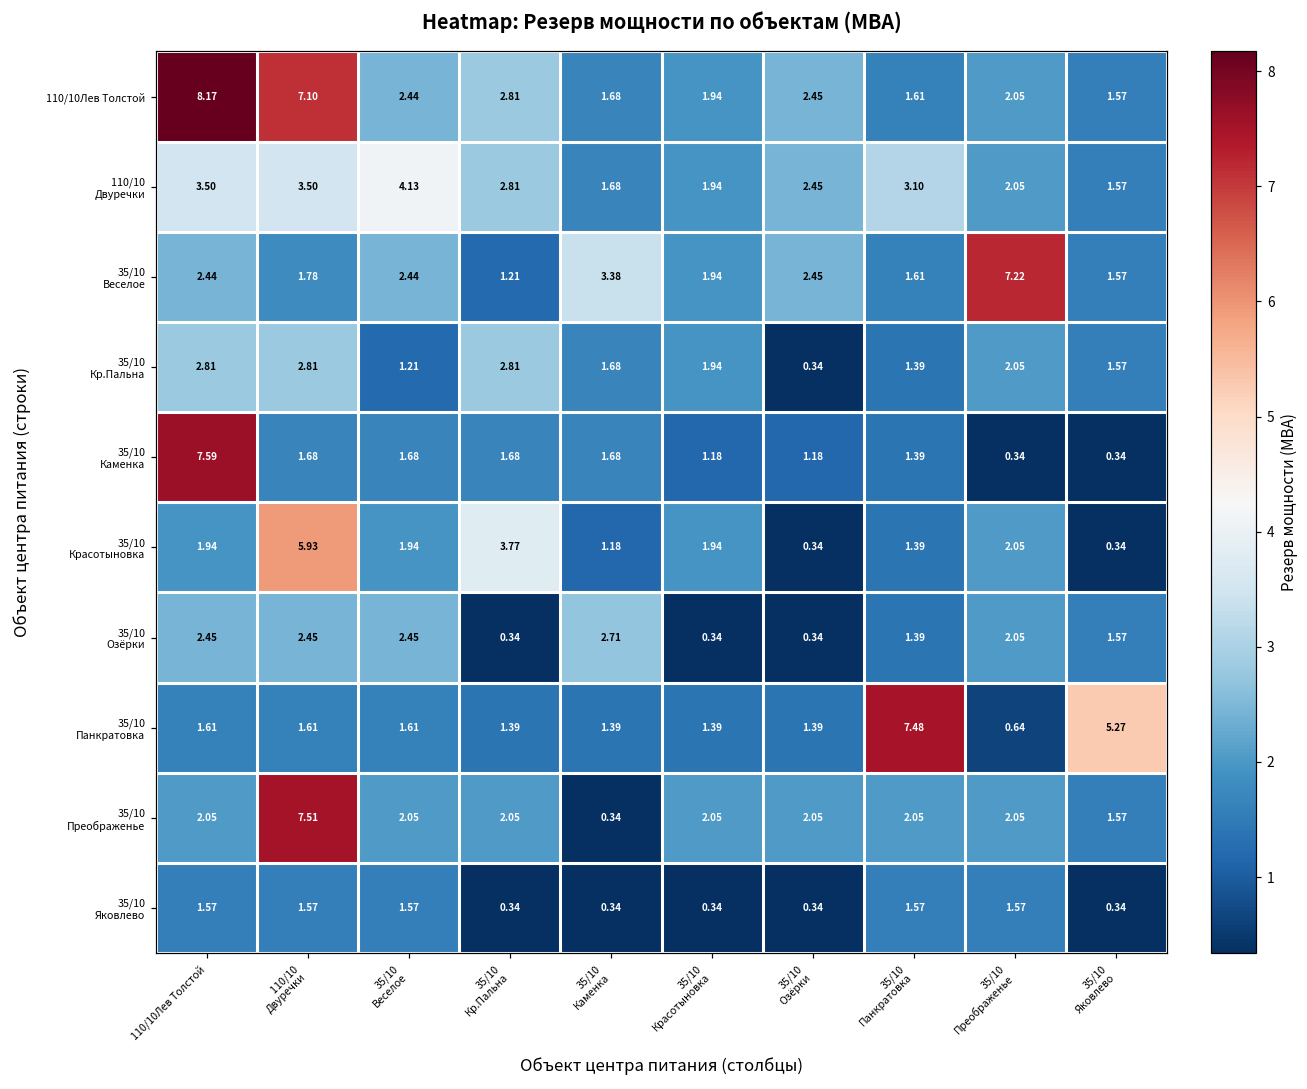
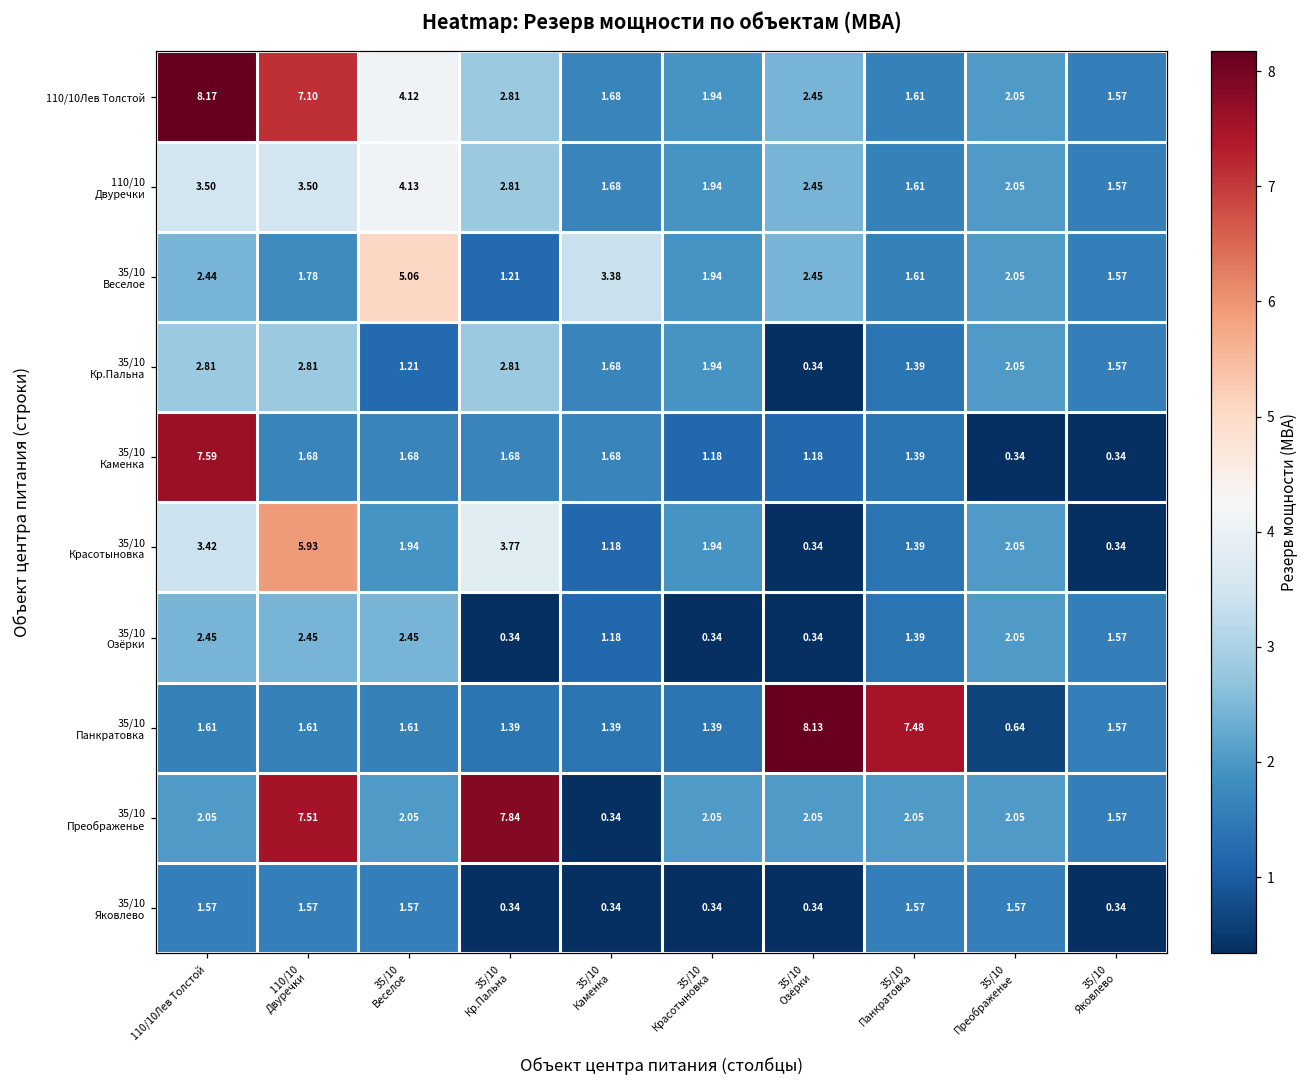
  {
    "110/10Лев Толстой": {
      "110/10Лев Толстой": 8.17,
      "110/10 Двуречки": 7.10,
-     "35/10 Веселое": 2.44,
+     "35/10 Веселое": 4.12,
      "35/10 Кр.Пальна": 2.81,
      "35/10 Каменка": 1.68,
      "35/10 Красотыновка": 1.94,
      "35/10 Озёрки": 2.45,
      "35/10 Панкратовка": 1.61,
      "35/10 Преображенье": 2.05,
      "35/10 Яковлево": 1.57
    },
    "110/10 Двуречки": {
      "110/10Лев Толстой": 3.50,
      "110/10 Двуречки": 3.50,
      "35/10 Веселое": 4.13,
      "35/10 Кр.Пальна": 2.81,
      "35/10 Каменка": 1.68,
      "35/10 Красотыновка": 1.94,
      "35/10 Озёрки": 2.45,
-     "35/10 Панкратовка": 3.10,
+     "35/10 Панкратовка": 1.61,
      "35/10 Преображенье": 2.05,
      "35/10 Яковлево": 1.57
    },
    "35/10 Веселое": {
      "110/10Лев Толстой": 2.44,
      "110/10 Двуречки": 1.78,
-     "35/10 Веселое": 2.44,
+     "35/10 Веселое": 5.06,
      "35/10 Кр.Пальна": 1.21,
      "35/10 Каменка": 3.38,
      "35/10 Красотыновка": 1.94,
      "35/10 Озёрки": 2.45,
      "35/10 Панкратовка": 1.61,
-     "35/10 Преображенье": 7.22,
+     "35/10 Преображенье": 2.05,
      "35/10 Яковлево": 1.57
    },
    "35/10 Кр.Пальна": {
      "110/10Лев Толстой": 2.81,
      "110/10 Двуречки": 2.81,
      "35/10 Веселое": 1.21,
      "35/10 Кр.Пальна": 2.81,
      "35/10 Каменка": 1.68,
      "35/10 Красотыновка": 1.94,
      "35/10 Озёрки": 0.34,
      "35/10 Панкратовка": 1.39,
      "35/10 Преображенье": 2.05,
      "35/10 Яковлево": 1.57
    },
    "35/10 Каменка": {
      "110/10Лев Толстой": 7.59,
      "110/10 Двуречки": 1.68,
      "35/10 Веселое": 1.68,
      "35/10 Кр.Пальна": 1.68,
      "35/10 Каменка": 1.68,
      "35/10 Красотыновка": 1.18,
      "35/10 Озёрки": 1.18,
      "35/10 Панкратовка": 1.39,
      "35/10 Преображенье": 0.34,
      "35/10 Яковлево": 0.34
    },
    "35/10 Красотыновка": {
-     "110/10Лев Толстой": 1.94,
+     "110/10Лев Толстой": 3.42,
      "110/10 Двуречки": 5.93,
      "35/10 Веселое": 1.94,
      "35/10 Кр.Пальна": 3.77,
      "35/10 Каменка": 1.18,
      "35/10 Красотыновка": 1.94,
      "35/10 Озёрки": 0.34,
      "35/10 Панкратовка": 1.39,
      "35/10 Преображенье": 2.05,
      "35/10 Яковлево": 0.34
    },
    "35/10 Озёрки": {
      "110/10Лев Толстой": 2.45,
      "110/10 Двуречки": 2.45,
      "35/10 Веселое": 2.45,
      "35/10 Кр.Пальна": 0.34,
-     "35/10 Каменка": 2.71,
+     "35/10 Каменка": 1.18,
      "35/10 Красотыновка": 0.34,
      "35/10 Озёрки": 0.34,
      "35/10 Панкратовка": 1.39,
      "35/10 Преображенье": 2.05,
      "35/10 Яковлево": 1.57
    },
    "35/10 Панкратовка": {
      "110/10Лев Толстой": 1.61,
      "110/10 Двуречки": 1.61,
      "35/10 Веселое": 1.61,
      "35/10 Кр.Пальна": 1.39,
      "35/10 Каменка": 1.39,
      "35/10 Красотыновка": 1.39,
-     "35/10 Озёрки": 1.39,
+     "35/10 Озёрки": 8.13,
      "35/10 Панкратовка": 7.48,
      "35/10 Преображенье": 0.64,
-     "35/10 Яковлево": 5.27
+     "35/10 Яковлево": 1.57
    },
    "35/10 Преображенье": {
      "110/10Лев Толстой": 2.05,
      "110/10 Двуречки": 7.51,
      "35/10 Веселое": 2.05,
-     "35/10 Кр.Пальна": 2.05,
+     "35/10 Кр.Пальна": 7.84,
      "35/10 Каменка": 0.34,
      "35/10 Красотыновка": 2.05,
      "35/10 Озёрки": 2.05,
      "35/10 Панкратовка": 2.05,
      "35/10 Преображенье": 2.05,
      "35/10 Яковлево": 1.57
    },
    "35/10 Яковлево": {
      "110/10Лев Толстой": 1.57,
      "110/10 Двуречки": 1.57,
      "35/10 Веселое": 1.57,
      "35/10 Кр.Пальна": 0.34,
      "35/10 Каменка": 0.34,
      "35/10 Красотыновка": 0.34,
      "35/10 Озёрки": 0.34,
      "35/10 Панкратовка": 1.57,
      "35/10 Преображенье": 1.57,
      "35/10 Яковлево": 0.34
    }
  }
